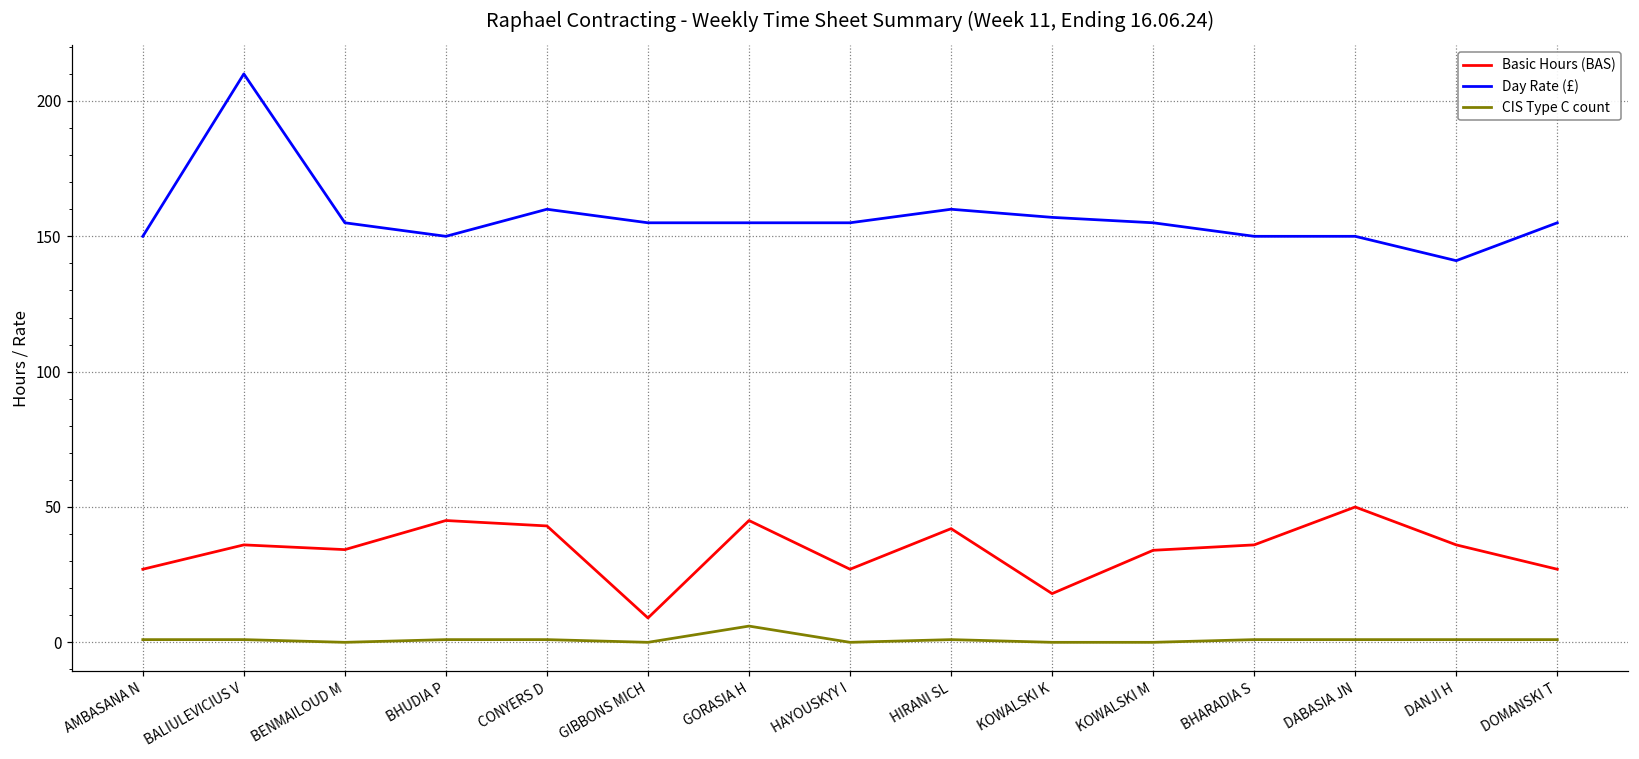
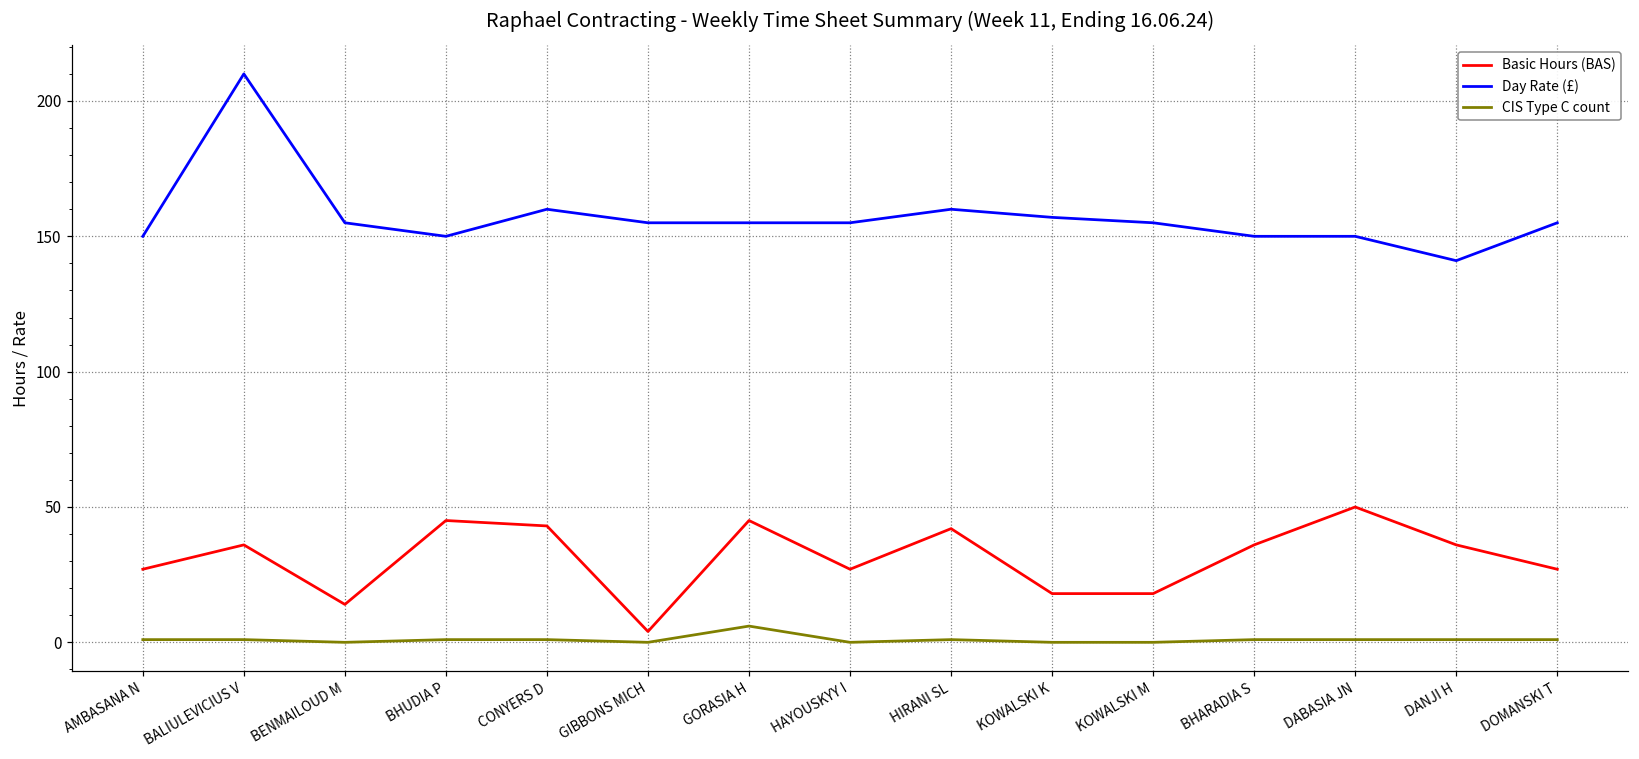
  {
    "Basic Hours (BAS)": {
      "AMBASANA N": 27,
      "BALIULEVICIUS V": 36,
-     "BENMAILOUD M": 34,
+     "BENMAILOUD M": 14,
      "BHUDIA P": 45,
      "CONYERS D": 43,
-     "GIBBONS MICH": 9,
+     "GIBBONS MICH": 4,
      "GORASIA H": 45,
      "HAYOUSKYY I": 27,
      "HIRANI SL": 42,
      "KOWALSKI K": 18,
-     "KOWALSKI M": 34,
+     "KOWALSKI M": 18,
      "BHARADIA S": 36,
      "DABASIA JN": 50,
      "DANJI H": 36,
      "DOMANSKI T": 27
    },
    "Day Rate (£)": {
      "AMBASANA N": 150,
      "BALIULEVICIUS V": 210,
      "BENMAILOUD M": 155,
      "BHUDIA P": 150,
      "CONYERS D": 160,
      "GIBBONS MICH": 155,
      "GORASIA H": 155,
      "HAYOUSKYY I": 155,
      "HIRANI SL": 160,
      "KOWALSKI K": 157,
      "KOWALSKI M": 155,
      "BHARADIA S": 150,
      "DABASIA JN": 150,
      "DANJI H": 141,
      "DOMANSKI T": 155
    },
    "CIS Type C count": {
      "AMBASANA N": 1,
      "BALIULEVICIUS V": 1,
      "BENMAILOUD M": 0,
      "BHUDIA P": 1,
      "CONYERS D": 1,
      "GIBBONS MICH": 0,
      "GORASIA H": 6,
      "HAYOUSKYY I": 0,
      "HIRANI SL": 1,
      "KOWALSKI K": 0,
      "KOWALSKI M": 0,
      "BHARADIA S": 1,
      "DABASIA JN": 1,
      "DANJI H": 1,
      "DOMANSKI T": 1
    }
  }
